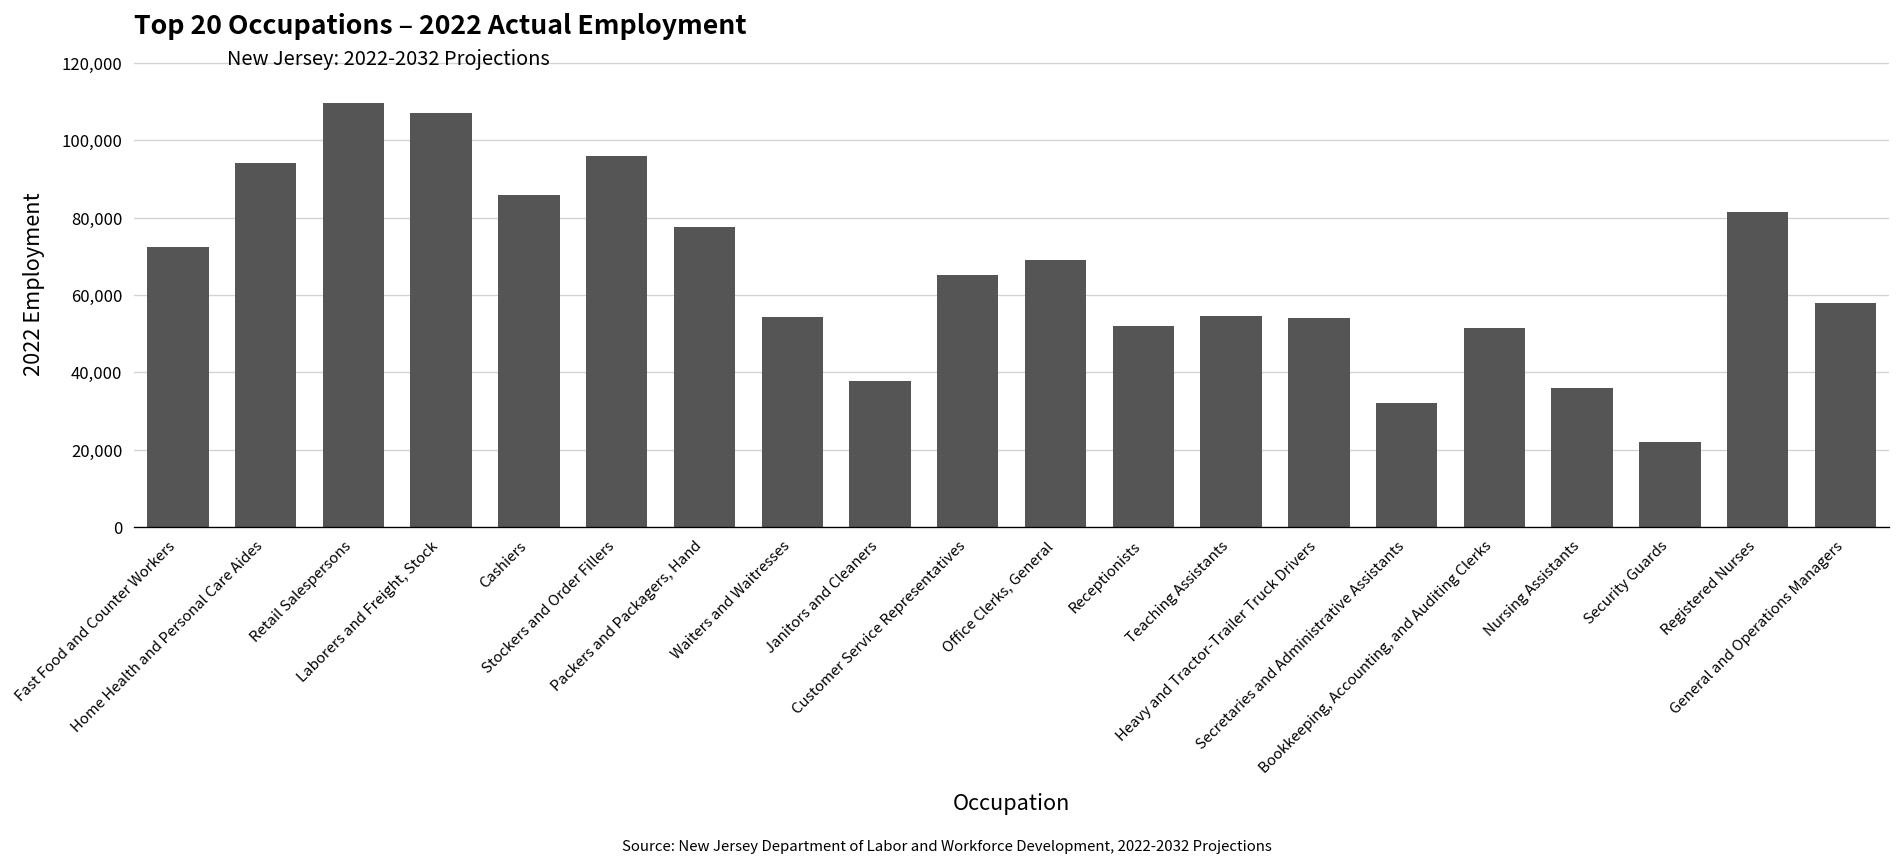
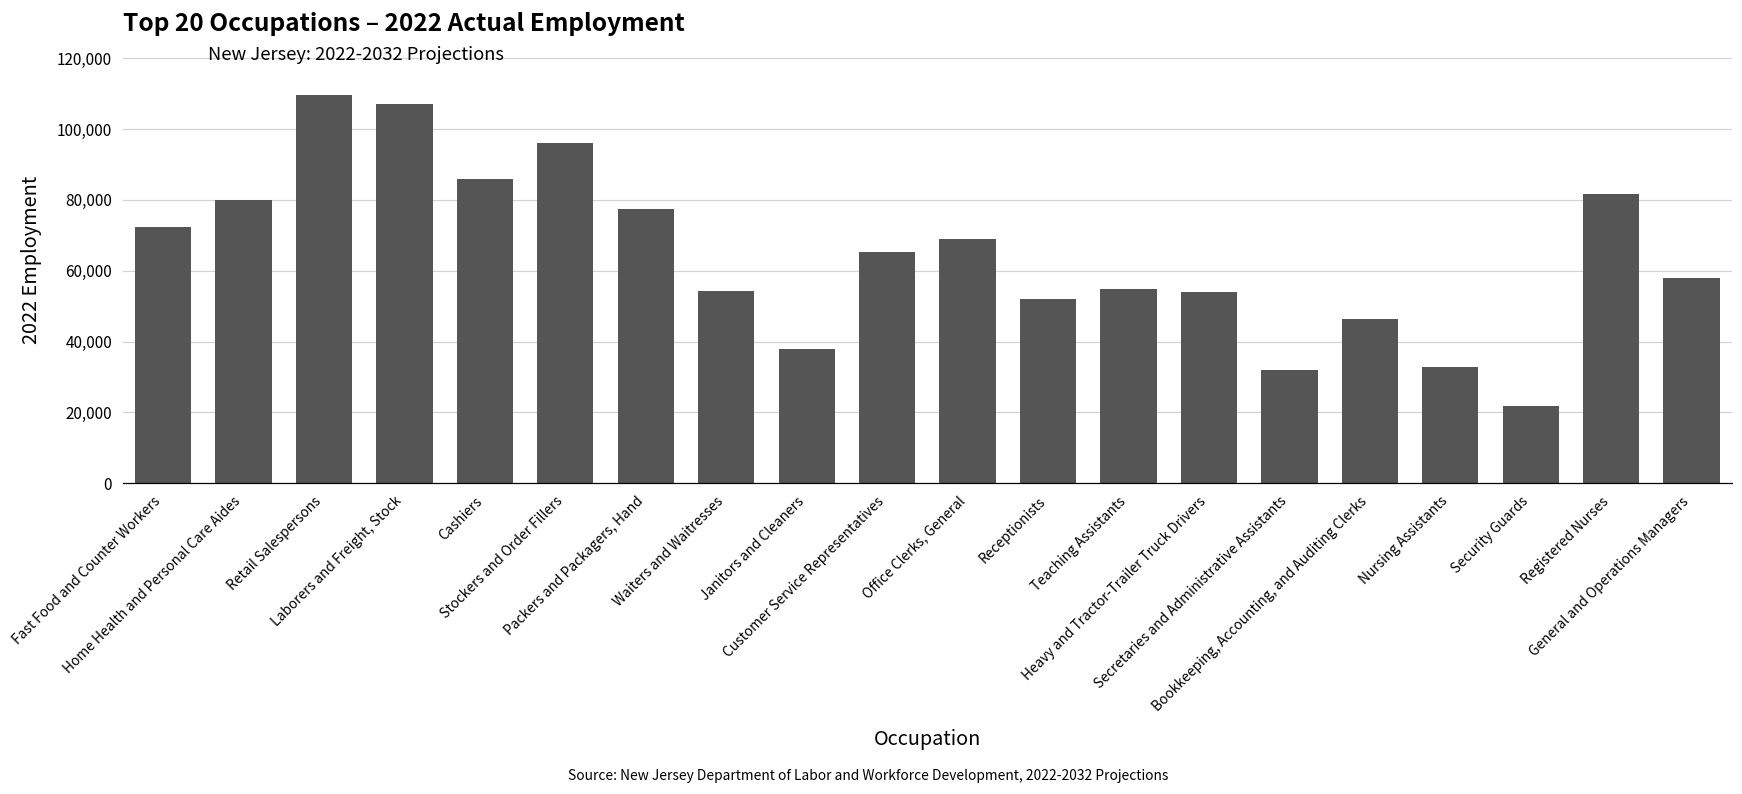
  {
    "Fast Food and Counter Workers": "72,000",
-   "Home Health and Personal Care Aides": "94,000",
+   "Home Health and Personal Care Aides": "80,000",
    "Retail Salespersons": "110,000",
    "Laborers and Freight, Stock": "107,000",
    "Cashiers": "86,000",
    "Stockers and Order Fillers": "96,000",
    "Packers and Packagers, Hand": "77,000",
    "Waiters and Waitresses": "54,000",
    "Janitors and Cleaners": "38,000",
    "Customer Service Representatives": "65,000",
    "Office Clerks, General": "69,000",
    "Receptionists": "52,000",
    "Teaching Assistants": "55,000",
    "Heavy and Tractor-Trailer Truck Drivers": "54,000",
    "Secretaries and Administrative Assistants": "32,000",
-   "Bookkeeping, Accounting, and Auditing Clerks": "52,000",
-   "Nursing Assistants": "36,000",
+   "Bookkeeping, Accounting, and Auditing Clerks": "46,000",
+   "Nursing Assistants": "33,000",
    "Security Guards": "22,000",
    "Registered Nurses": "82,000",
    "General and Operations Managers": "58,000"
  }
